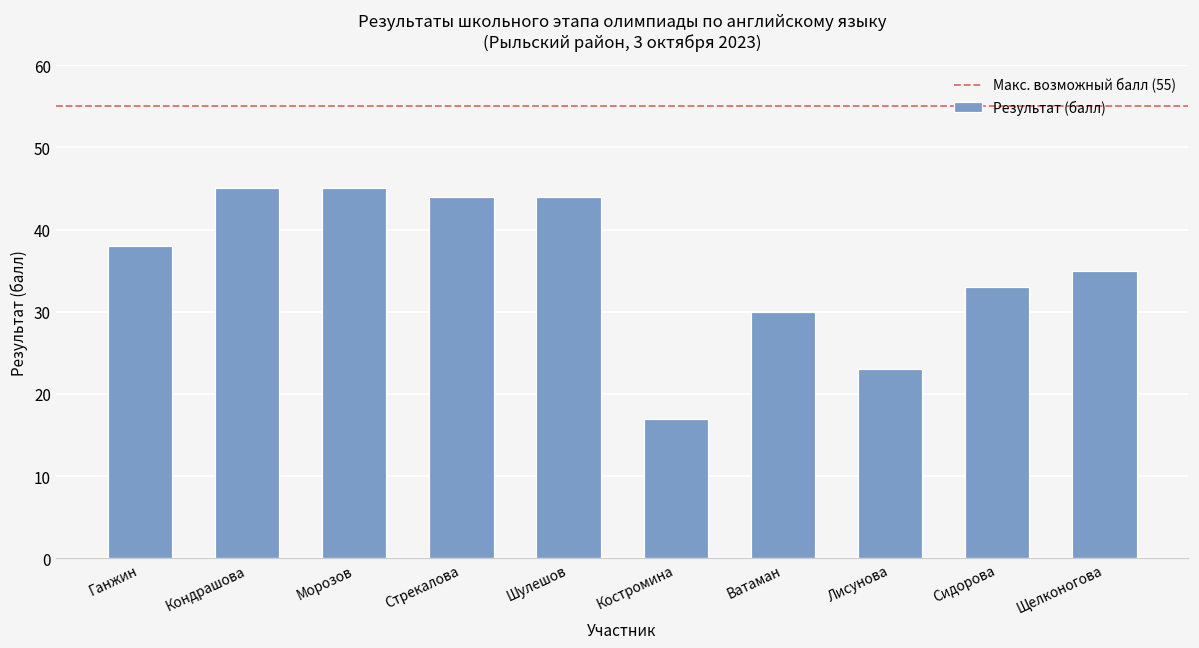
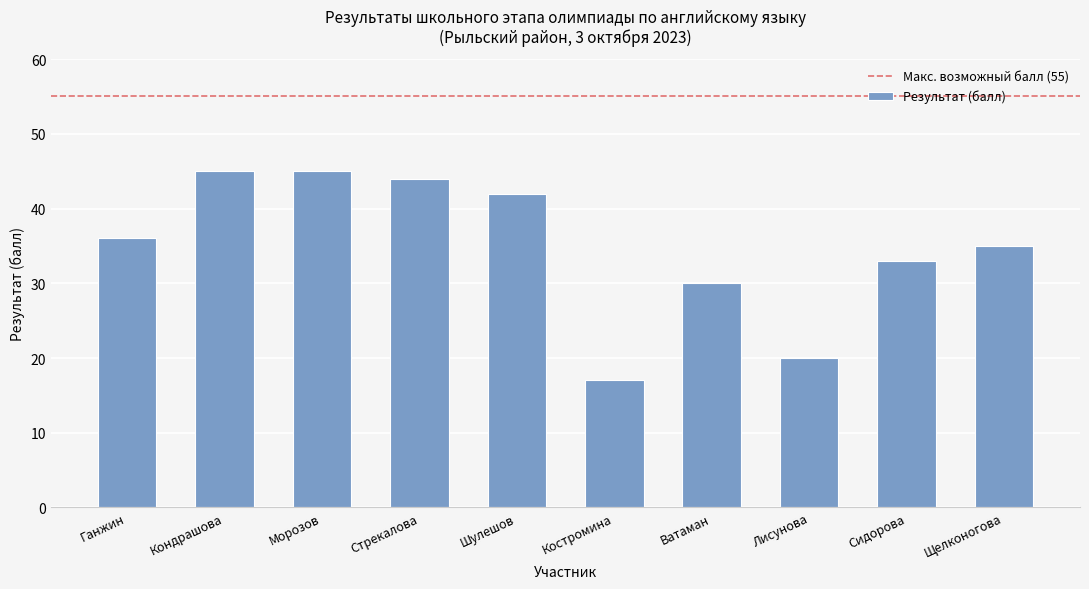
  {
-   "Ганжин": 38,
+   "Ганжин": 36,
    "Кондрашова": 45,
    "Морозов": 45,
    "Стрекалова": 44,
-   "Шулешов": 44,
+   "Шулешов": 42,
    "Костромина": 17,
    "Ватаман": 30,
-   "Лисунова": 23,
+   "Лисунова": 20,
    "Сидорова": 33,
    "Щелконогова": 35
  }
